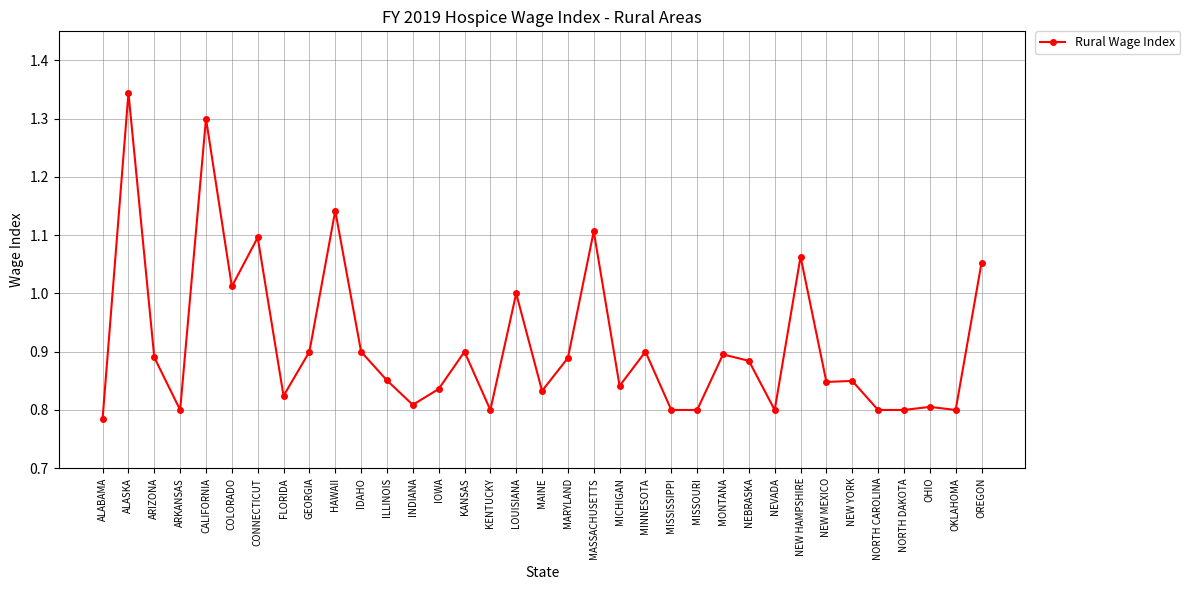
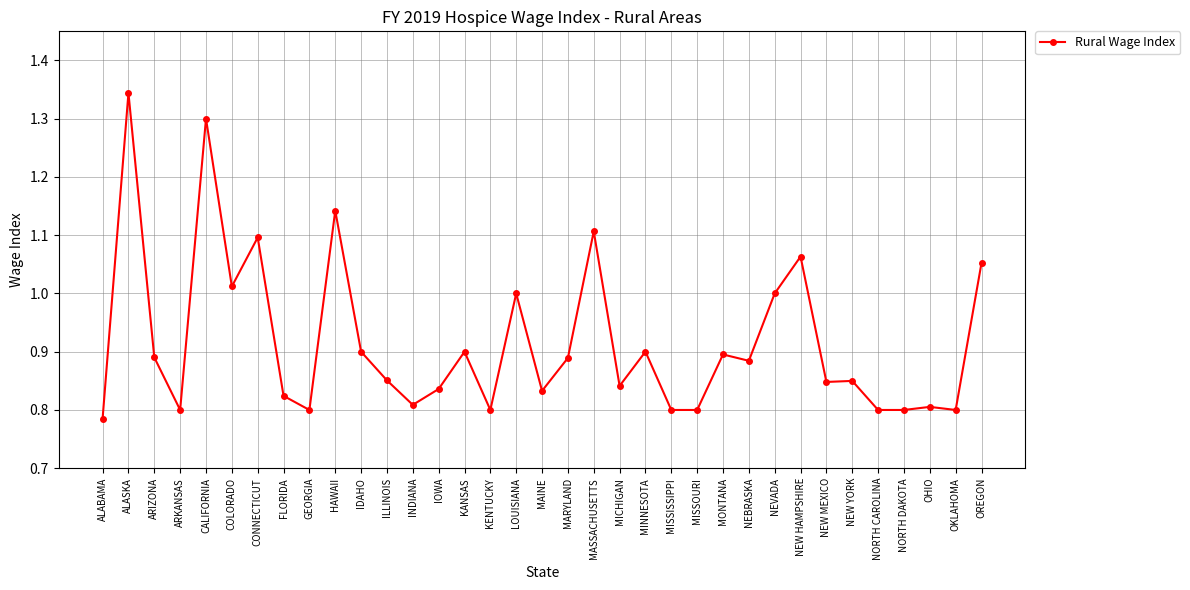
  {
    "ALABAMA": 0.79,
    "ALASKA": 1.34,
    "ARIZONA": 0.89,
    "ARKANSAS": 0.8,
    "CALIFORNIA": 1.3,
    "COLORADO": 1.01,
    "CONNECTICUT": 1.1,
    "FLORIDA": 0.82,
-   "GEORGIA": 0.9,
+   "GEORGIA": 0.8,
    "HAWAII": 1.14,
    "IDAHO": 0.9,
    "ILLINOIS": 0.85,
    "INDIANA": 0.81,
    "IOWA": 0.84,
    "KANSAS": 0.9,
    "KENTUCKY": 0.8,
    "LOUISIANA": 1.0,
    "MAINE": 0.83,
    "MARYLAND": 0.89,
    "MASSACHUSETTS": 1.11,
    "MICHIGAN": 0.84,
    "MINNESOTA": 0.9,
    "MISSISSIPPI": 0.8,
    "MISSOURI": 0.8,
    "MONTANA": 0.90,
    "NEBRASKA": 0.88,
-   "NEVADA": 0.8,
+   "NEVADA": 1.0,
    "NEW HAMPSHIRE": 1.06,
    "NEW MEXICO": 0.85,
    "NEW YORK": 0.85,
    "NORTH CAROLINA": 0.8,
    "NORTH DAKOTA": 0.8,
    "OHIO": 0.81,
    "OKLAHOMA": 0.8,
    "OREGON": 1.05
  }
